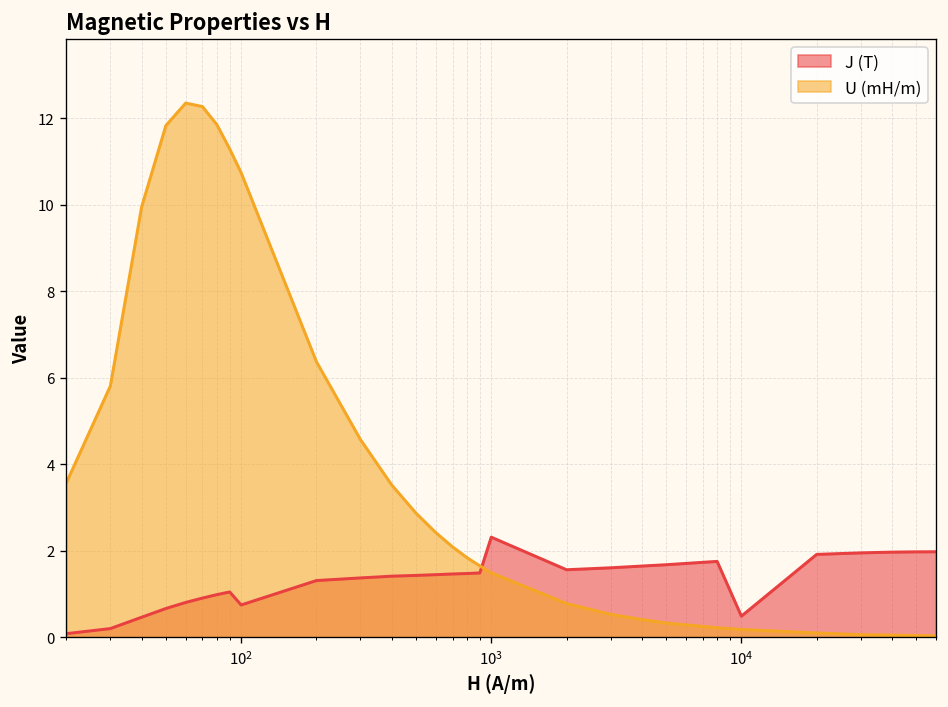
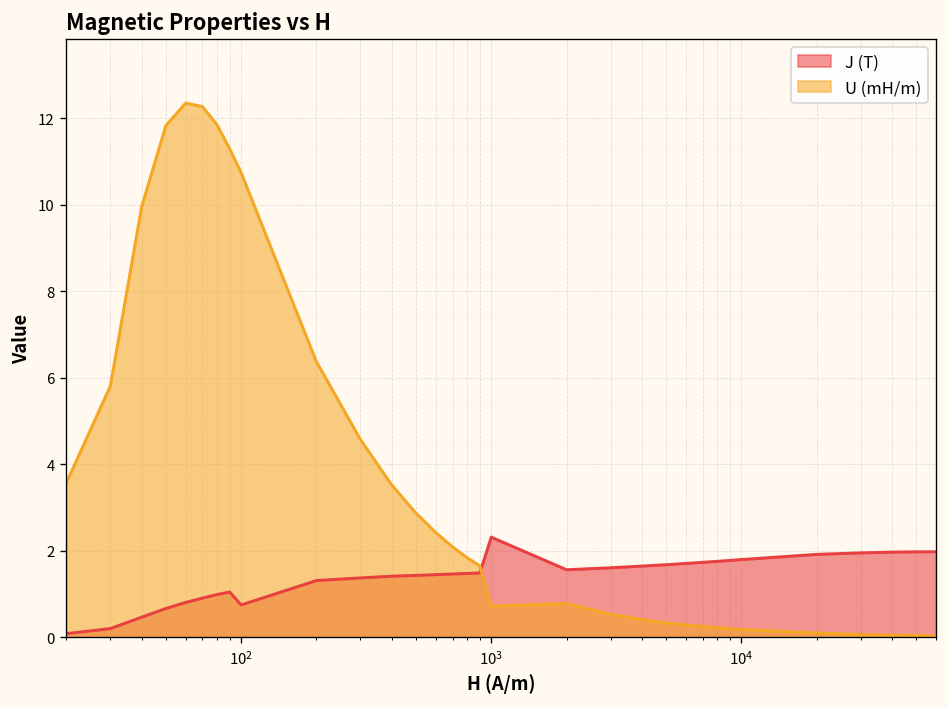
  {
    "J (T)": {
      "10^2": 0.7,
      "10^3": 2.3,
-     "10^4": 0.5
+     "10^4": 1.8
    },
    "U (mH/m)": {
      "10^2": 10.7,
-     "10^3": 1.5,
+     "10^3": 0.7,
      "10^4": 0.2
    }
  }
